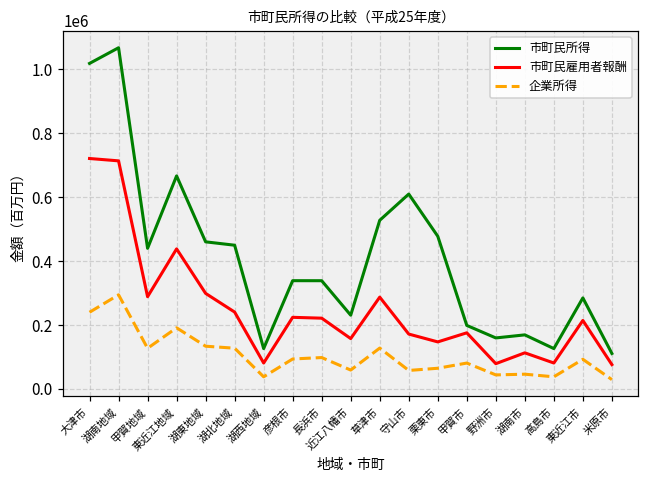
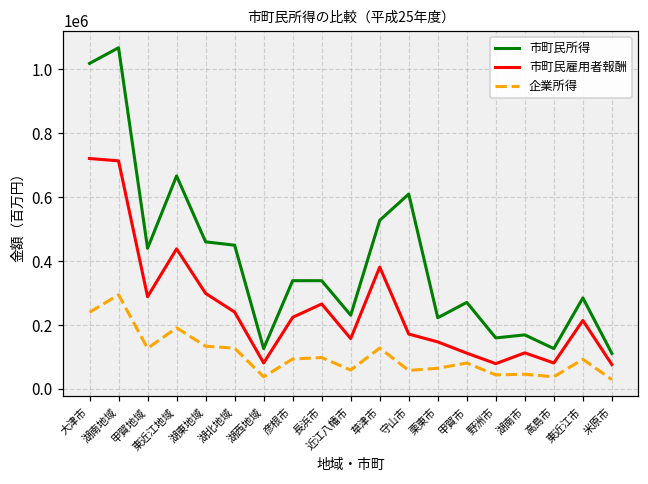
  {
    "市町民所得": {
      "大津市": 1020000,
      "湖南地域": 1070000,
      "甲賀地域": 440000,
      "東近江地域": 670000,
      "湖東地域": 460000,
      "湖北地域": 450000,
      "湖西地域": 130000,
      "彦根市": 340000,
      "長浜市": 340000,
      "近江八幡市": 230000,
      "草津市": 530000,
      "守山市": 610000,
-     "栗東市": 480000,
-     "甲賀市": 200000,
+     "栗東市": 220000,
+     "甲賀市": 270000,
      "野洲市": 160000,
      "湖南市": 170000,
      "高島市": 130000,
      "東近江市": 280000,
      "米原市": 110000
    },
    "市町民雇用者報酬": {
      "大津市": 720000,
      "湖南地域": 710000,
      "甲賀地域": 290000,
      "東近江地域": 440000,
      "湖東地域": 300000,
      "湖北地域": 240000,
      "湖西地域": 80000,
      "彦根市": 220000,
-     "長浜市": 220000,
+     "長浜市": 270000,
      "近江八幡市": 160000,
-     "草津市": 290000,
+     "草津市": 380000,
      "守山市": 170000,
      "栗東市": 150000,
-     "甲賀市": 180000,
+     "甲賀市": 110000,
      "野洲市": 80000,
      "湖南市": 110000,
      "高島市": 80000,
      "東近江市": 210000,
      "米原市": 80000
    },
    "企業所得": {
      "大津市": 240000,
      "湖南地域": 290000,
      "甲賀地域": 130000,
      "東近江地域": 190000,
      "湖東地域": 130000,
      "湖北地域": 130000,
      "湖西地域": 40000,
      "彦根市": 90000,
      "長浜市": 100000,
      "近江八幡市": 60000,
      "草津市": 130000,
      "守山市": 60000,
      "栗東市": 60000,
      "甲賀市": 80000,
      "野洲市": 40000,
      "湖南市": 50000,
      "高島市": 40000,
      "東近江市": 90000,
      "米原市": 30000
    }
  }
